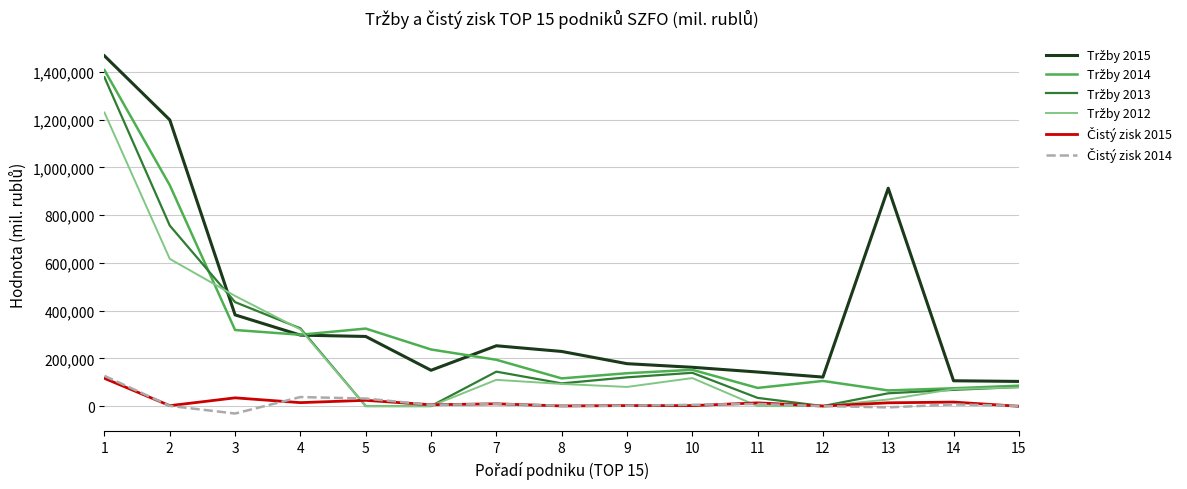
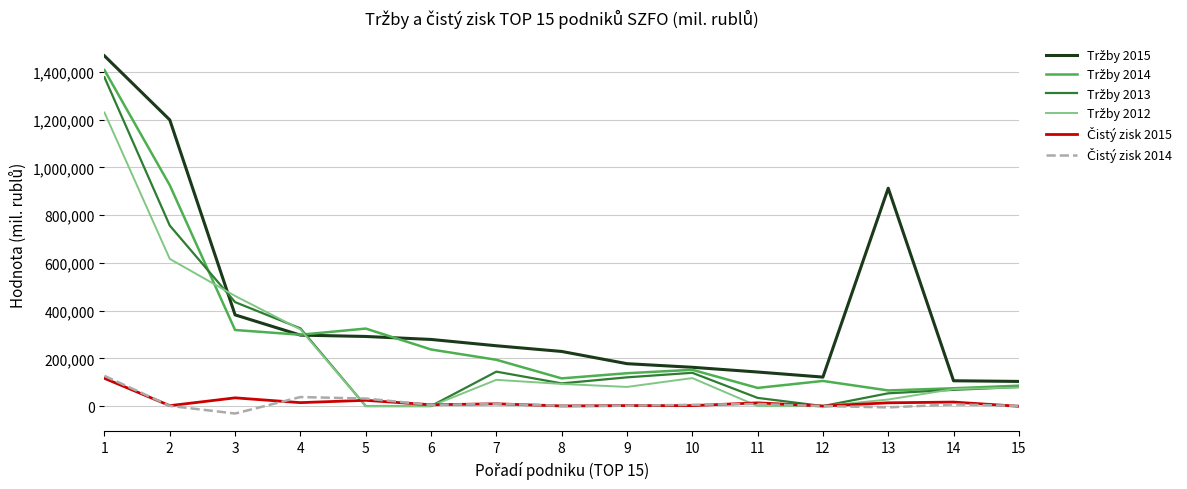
  {
    "Tržby 2015": {
      "1": "1,470,000",
      "2": "1,200,000",
      "3": "380,000",
      "5": "290,000",
-     "6": "150,000",
+     "6": "280,000",
      "7": "250,000",
      "8": "230,000",
      "9": "180,000",
      "11": "140,000",
      "12": "120,000",
      "13": "910,000",
      "14": "110,000",
      "15": "100,000"
    },
    "Tržby 2014": {
      "1": "1,410,000",
      "2": "930,000",
      "3": "320,000",
      "5": "320,000",
      "6": "240,000",
      "7": "190,000",
      "8": "120,000",
      "9": "140,000",
      "11": "80,000",
      "12": "110,000",
      "13": "70,000"
    },
    "Tržby 2013": {
      "1": "1,380,000",
      "2": "760,000",
      "3": "440,000",
      "7": "140,000",
      "9": "120,000",
      "10": "140,000",
      "11": "30,000",
      "13": "50,000"
    },
    "Tržby 2012": {
      "1": "1,230,000",
      "2": "620,000",
      "3": "460,000",
      "7": "110,000",
      "9": "80,000",
      "10": "120,000",
      "13": "30,000"
    },
    "Čistý zisk 2015": {
      "3": "30,000",
      "4": "10,000",
      "13": "10,000"
    },
    "Čistý zisk 2014": {
      "3": "-30,000",
      "4": "40,000",
      "13": "-10,000"
    }
  }
